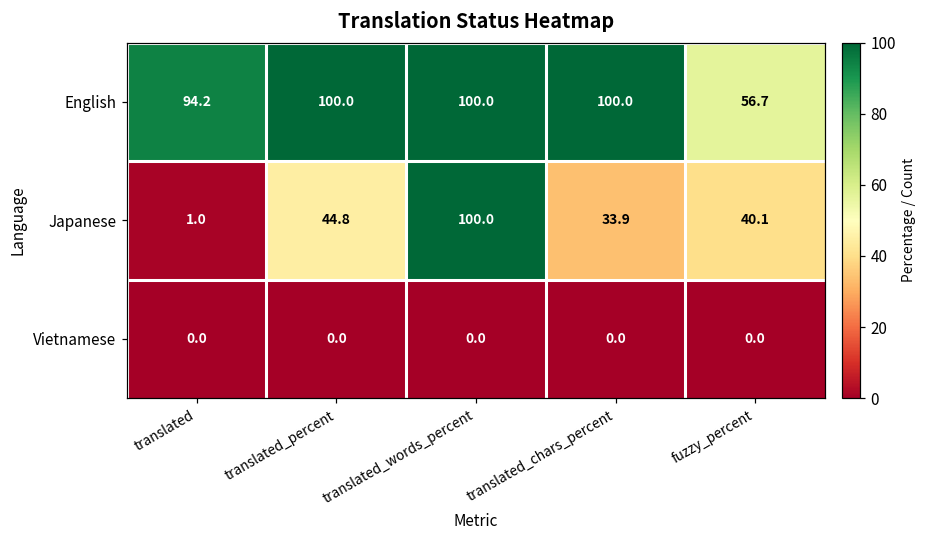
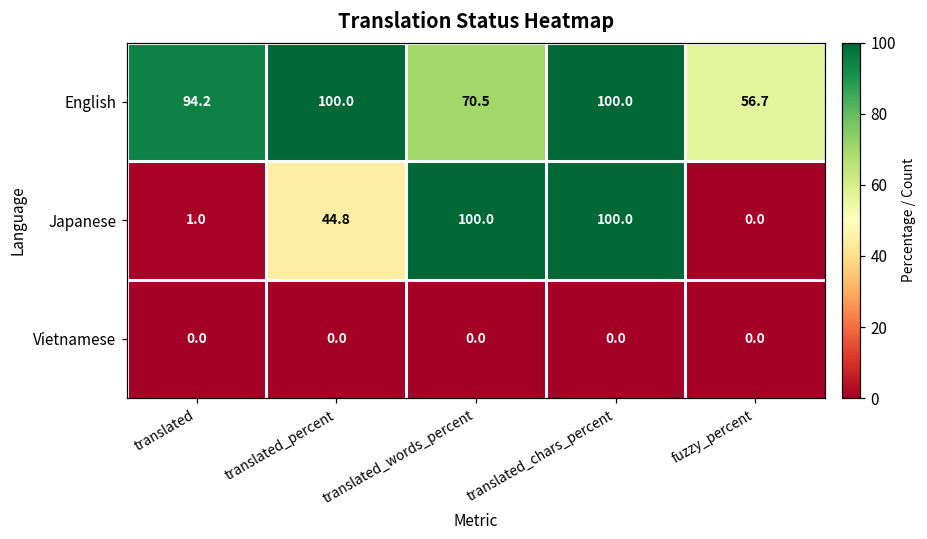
  {
    "English": {
      "translated": 94.2,
      "translated_percent": 100.0,
-     "translated_words_percent": 100.0,
+     "translated_words_percent": 70.5,
      "translated_chars_percent": 100.0,
      "fuzzy_percent": 56.7
    },
    "Japanese": {
      "translated": 1.0,
      "translated_percent": 44.8,
      "translated_words_percent": 100.0,
-     "translated_chars_percent": 33.9,
-     "fuzzy_percent": 40.1
+     "translated_chars_percent": 100.0,
+     "fuzzy_percent": 0.0
    },
    "Vietnamese": {
      "translated": 0.0,
      "translated_percent": 0.0,
      "translated_words_percent": 0.0,
      "translated_chars_percent": 0.0,
      "fuzzy_percent": 0.0
    }
  }
